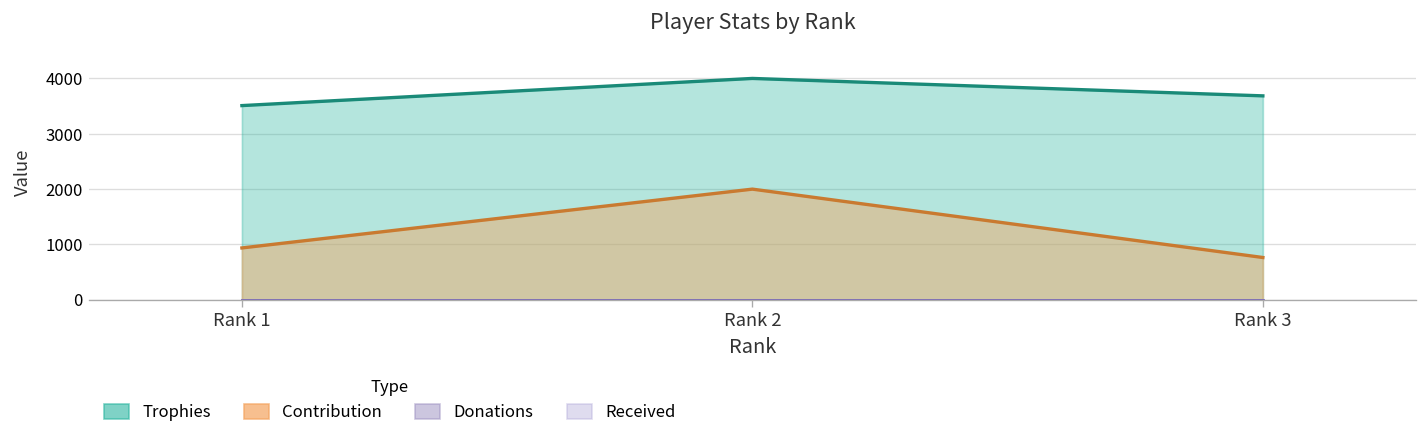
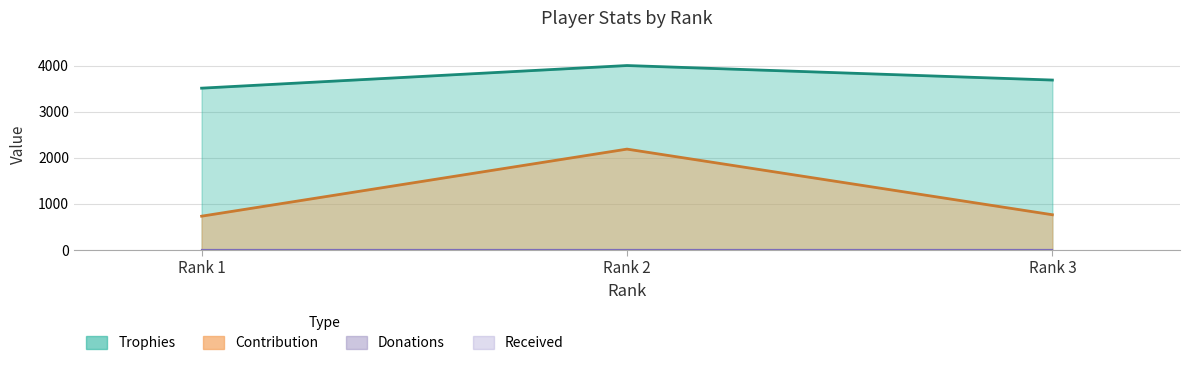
  {
    "Trophies": {
      "Rank 1": 3500,
      "Rank 2": 4000,
      "Rank 3": 3700
    },
    "Contribution": {
-     "Rank 1": 900,
-     "Rank 2": 2000,
+     "Rank 1": 700,
+     "Rank 2": 2200,
      "Rank 3": 800
    },
    "Received": {
      "Rank 1": 0,
      "Rank 2": 0,
      "Rank 3": 0
    }
  }
